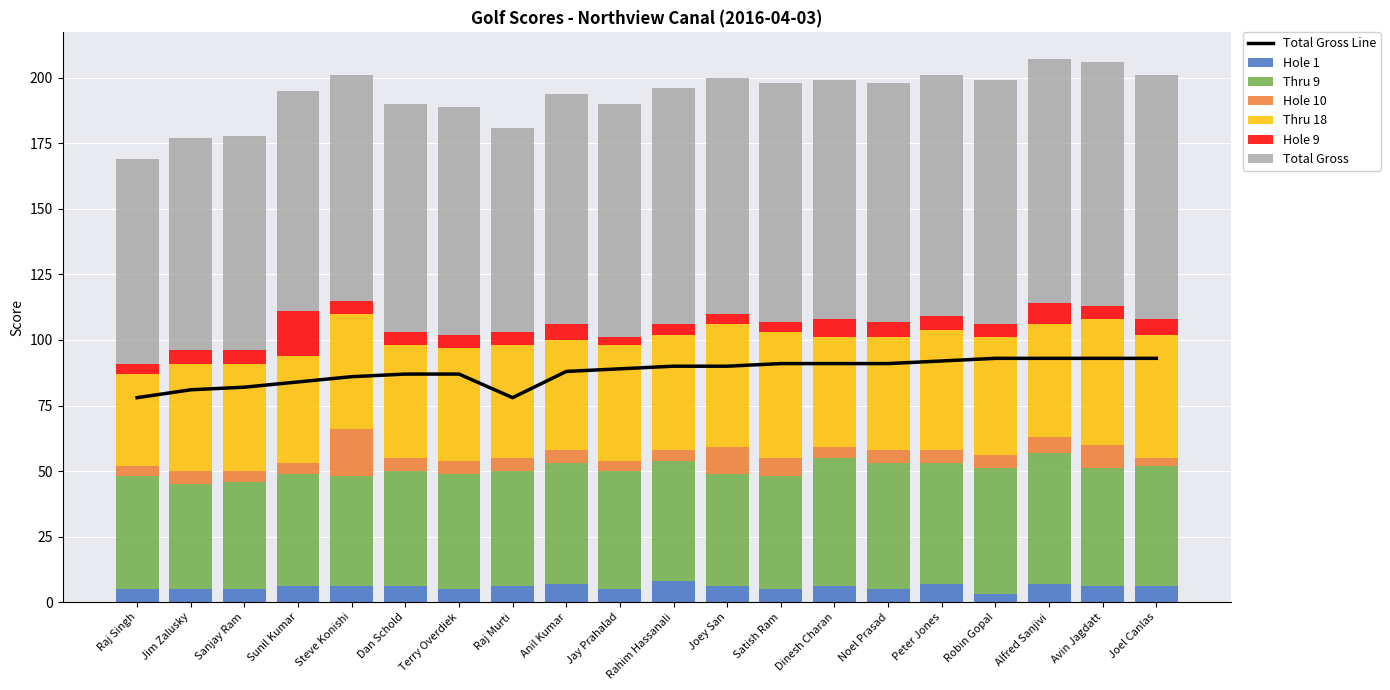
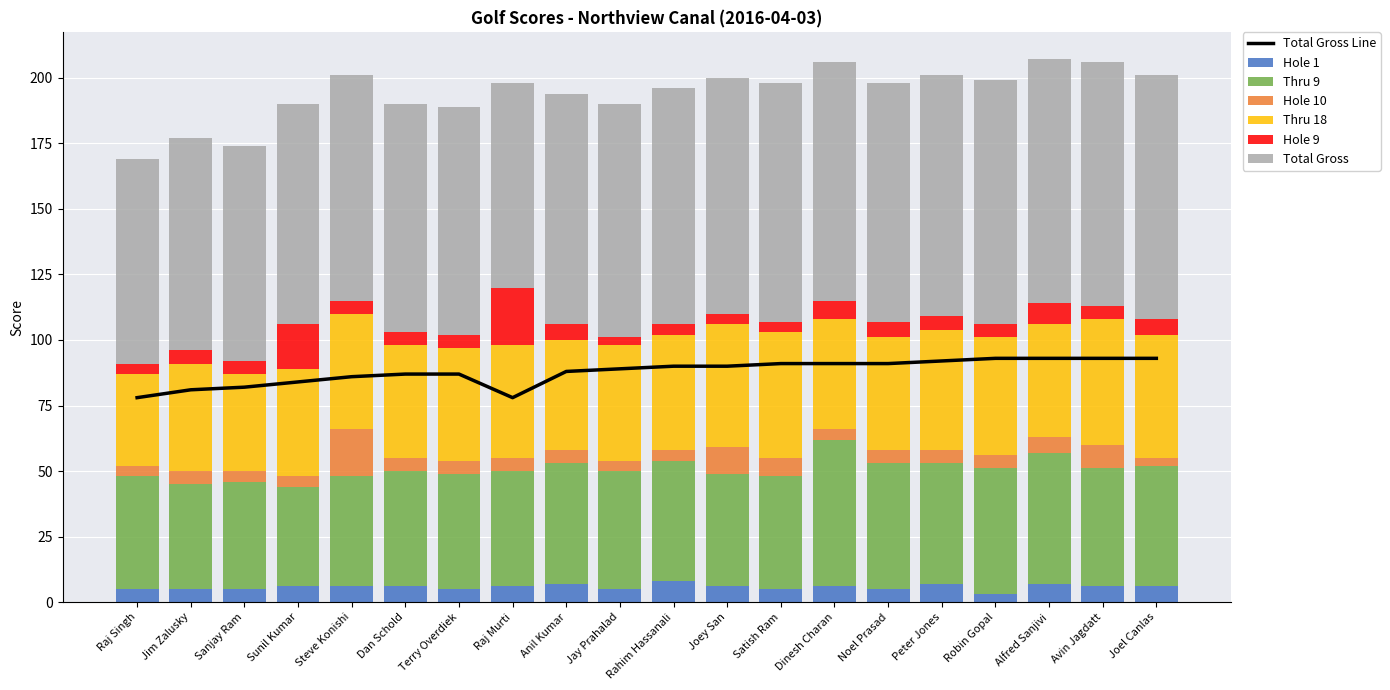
  {
    "Total Gross Line": {
      "Raj Singh": 78,
      "Jim Zalusky": 81,
      "Sanjay Ram": 82,
      "Sunil Kumar": 84,
      "Steve Konishi": 86,
      "Dan Schold": 87,
      "Terry Overdiek": 87,
      "Raj Murti": 78,
      "Anil Kumar": 88,
      "Jay Prahalad": 89,
      "Rahim Hassanali": 90,
      "Joey San": 90,
      "Satish Ram": 91,
      "Dinesh Charan": 91,
      "Noel Prasad": 91,
      "Peter Jones": 92,
      "Robin Gopal": 93,
      "Alfred Sanjivi": 93,
      "Avin Jagdatt": 93,
      "Joel Canlas": 93
    },
    "Hole 1": {
      "Raj Singh": 5,
      "Jim Zalusky": 5,
      "Sanjay Ram": 5,
      "Sunil Kumar": 6,
      "Steve Konishi": 6,
      "Dan Schold": 6,
      "Terry Overdiek": 5,
      "Raj Murti": 6,
      "Anil Kumar": 7,
      "Jay Prahalad": 5,
      "Rahim Hassanali": 8,
      "Joey San": 6,
      "Satish Ram": 5,
      "Dinesh Charan": 6,
      "Noel Prasad": 5,
      "Peter Jones": 7,
      "Robin Gopal": 3,
      "Alfred Sanjivi": 7,
      "Avin Jagdatt": 6,
      "Joel Canlas": 6
    },
    "Thru 9": {
      "Raj Singh": 43,
      "Jim Zalusky": 40,
      "Sanjay Ram": 41,
-     "Sunil Kumar": 43,
+     "Sunil Kumar": 38,
      "Steve Konishi": 42,
      "Dan Schold": 44,
      "Terry Overdiek": 44,
      "Raj Murti": 44,
      "Anil Kumar": 46,
      "Jay Prahalad": 45,
      "Rahim Hassanali": 46,
      "Joey San": 43,
      "Satish Ram": 43,
-     "Dinesh Charan": 49,
+     "Dinesh Charan": 56,
      "Noel Prasad": 48,
      "Peter Jones": 46,
      "Robin Gopal": 48,
      "Alfred Sanjivi": 50,
      "Avin Jagdatt": 45,
      "Joel Canlas": 46
    },
    "Hole 10": {
      "Raj Singh": 4,
      "Jim Zalusky": 5,
      "Sanjay Ram": 4,
      "Sunil Kumar": 4,
      "Steve Konishi": 18,
      "Dan Schold": 5,
      "Terry Overdiek": 5,
      "Raj Murti": 5,
      "Anil Kumar": 5,
      "Jay Prahalad": 4,
      "Rahim Hassanali": 4,
      "Joey San": 10,
      "Satish Ram": 7,
      "Dinesh Charan": 4,
      "Noel Prasad": 5,
      "Peter Jones": 5,
      "Robin Gopal": 5,
      "Alfred Sanjivi": 6,
      "Avin Jagdatt": 9,
      "Joel Canlas": 3
    },
    "Thru 18": {
      "Raj Singh": 35,
      "Jim Zalusky": 41,
-     "Sanjay Ram": 41,
+     "Sanjay Ram": 37,
      "Sunil Kumar": 41,
      "Steve Konishi": 44,
      "Dan Schold": 43,
      "Terry Overdiek": 43,
      "Raj Murti": 43,
      "Anil Kumar": 42,
      "Jay Prahalad": 44,
      "Rahim Hassanali": 44,
      "Joey San": 47,
      "Satish Ram": 48,
      "Dinesh Charan": 42,
      "Noel Prasad": 43,
      "Peter Jones": 46,
      "Robin Gopal": 45,
      "Alfred Sanjivi": 43,
      "Avin Jagdatt": 48,
      "Joel Canlas": 47
    },
    "Hole 9": {
      "Raj Singh": 4,
      "Jim Zalusky": 5,
      "Sanjay Ram": 5,
      "Sunil Kumar": 17,
      "Steve Konishi": 5,
      "Dan Schold": 5,
      "Terry Overdiek": 5,
-     "Raj Murti": 5,
+     "Raj Murti": 22,
      "Anil Kumar": 6,
      "Jay Prahalad": 3,
      "Rahim Hassanali": 4,
      "Joey San": 4,
      "Satish Ram": 4,
      "Dinesh Charan": 7,
      "Noel Prasad": 6,
      "Peter Jones": 5,
      "Robin Gopal": 5,
      "Alfred Sanjivi": 8,
      "Avin Jagdatt": 5,
      "Joel Canlas": 6
    },
    "Total Gross": {
      "Raj Singh": 78,
      "Jim Zalusky": 81,
      "Sanjay Ram": 82,
      "Sunil Kumar": 84,
      "Steve Konishi": 86,
      "Dan Schold": 87,
      "Terry Overdiek": 87,
      "Raj Murti": 78,
      "Anil Kumar": 88,
      "Jay Prahalad": 89,
      "Rahim Hassanali": 90,
      "Joey San": 90,
      "Satish Ram": 91,
      "Dinesh Charan": 91,
      "Noel Prasad": 91,
      "Peter Jones": 92,
      "Robin Gopal": 93,
      "Alfred Sanjivi": 93,
      "Avin Jagdatt": 93,
      "Joel Canlas": 93
    }
  }
